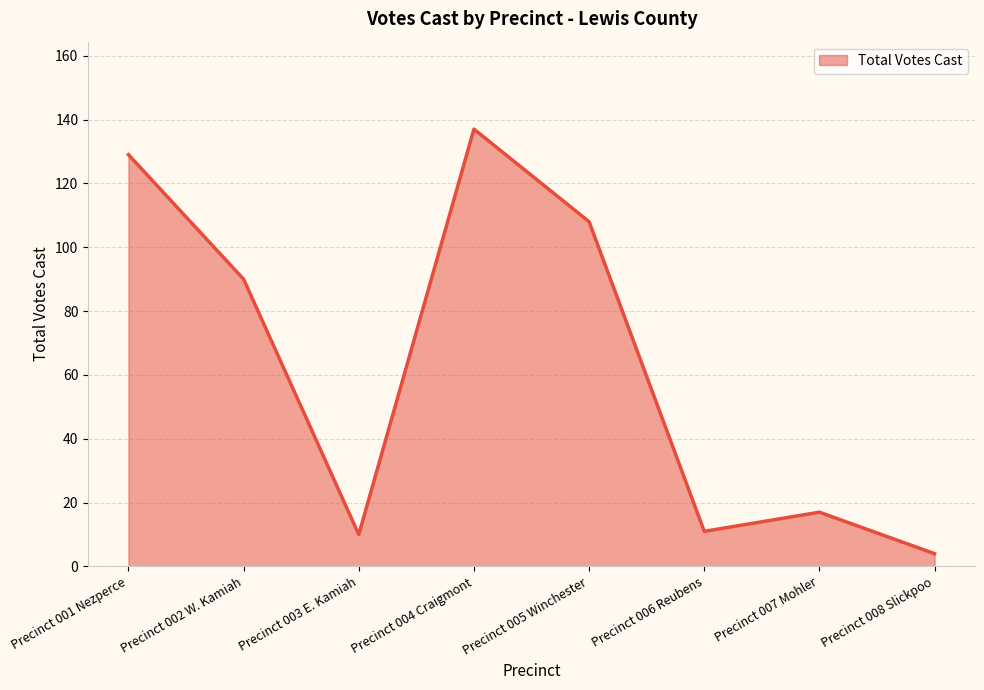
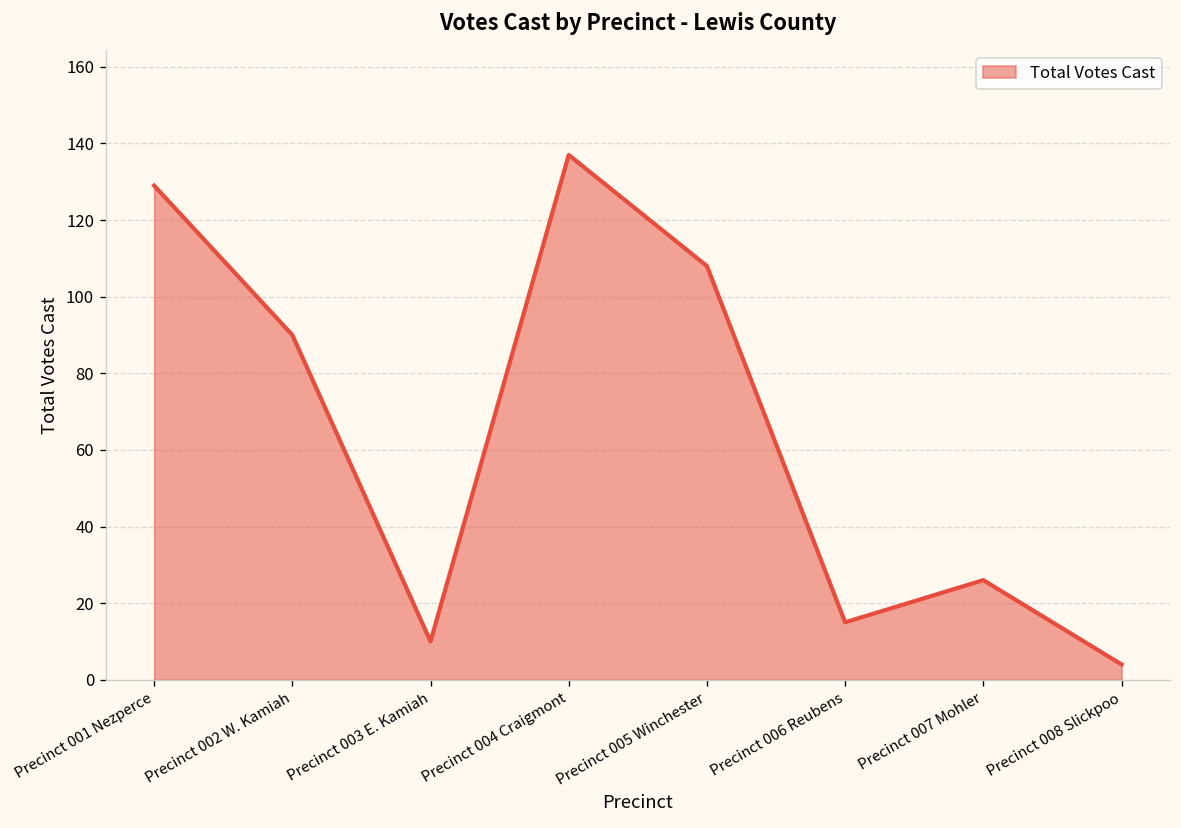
  {
    "Precinct 001 Nezperce": 129,
    "Precinct 002 W. Kamiah": 90,
    "Precinct 003 E. Kamiah": 10,
    "Precinct 004 Craigmont": 137,
    "Precinct 005 Winchester": 108,
-   "Precinct 006 Reubens": 11,
-   "Precinct 007 Mohler": 17,
+   "Precinct 006 Reubens": 15,
+   "Precinct 007 Mohler": 26,
    "Precinct 008 Slickpoo": 4
  }
